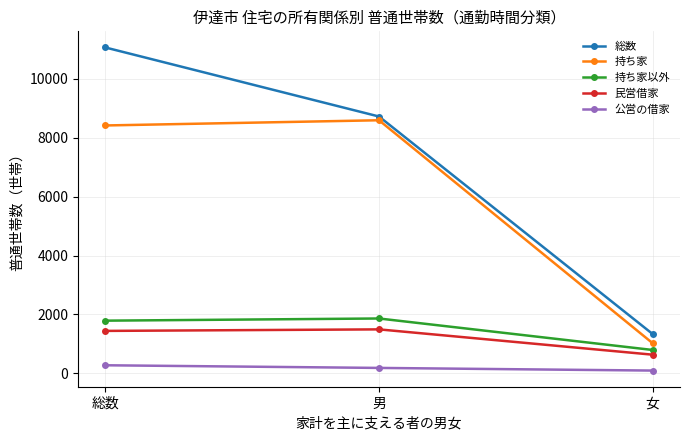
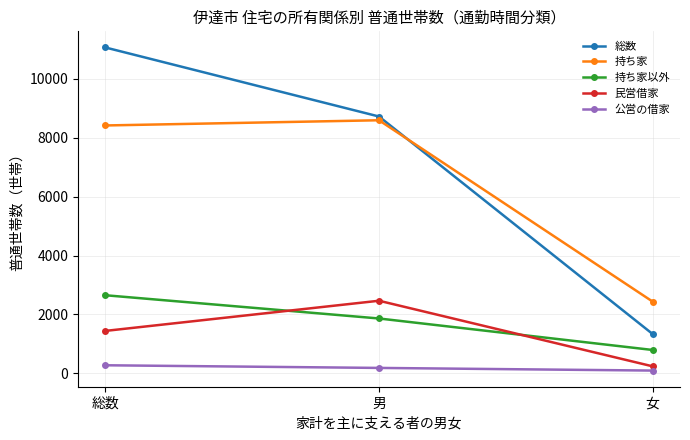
  {
    "総数": {
      "総数": 11100,
      "男": 8700,
      "女": 1300
    },
    "持ち家": {
      "総数": 8400,
      "男": 8600,
-     "女": 1000
+     "女": 2400
    },
    "持ち家以外": {
-     "総数": 1800,
+     "総数": 2700,
      "男": 1900,
      "女": 800
    },
    "民営借家": {
      "総数": 1400,
-     "男": 1500,
-     "女": 600
+     "男": 2500,
+     "女": 200
    },
    "公営の借家": {
      "総数": 300,
      "男": 200,
      "女": 100
    }
  }
